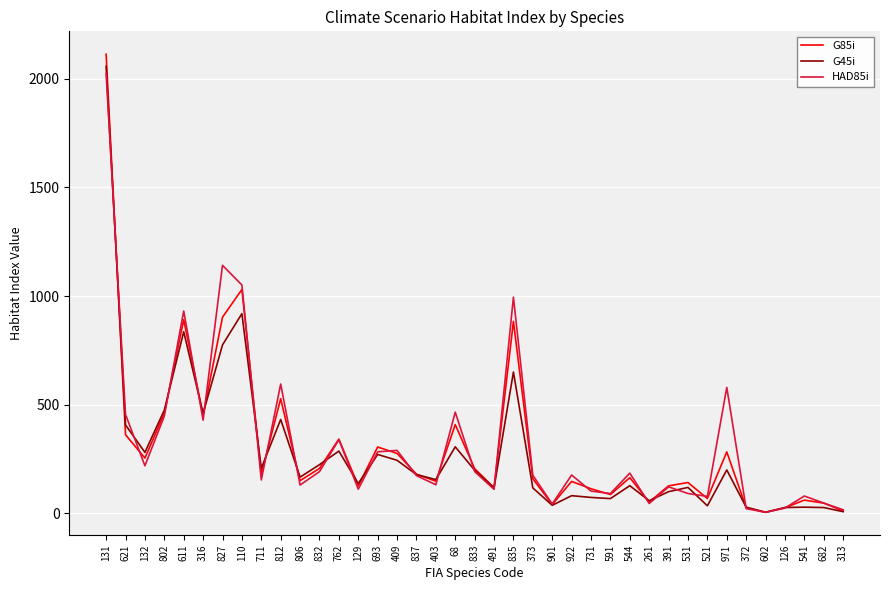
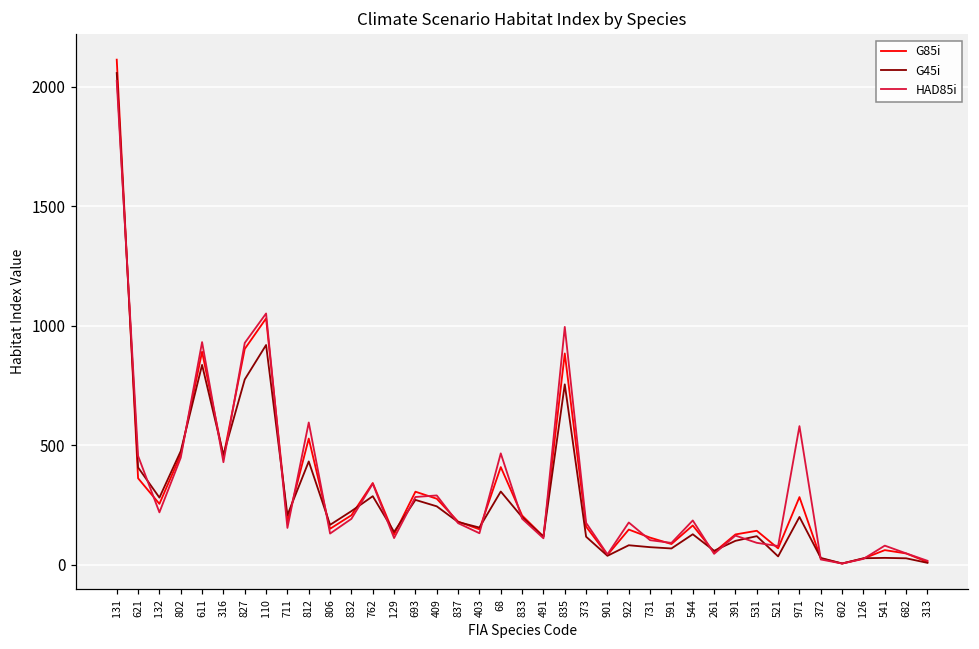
  {
    "G85i": {
      "131": 2110,
      "621": 360,
      "132": 250,
      "802": 460,
      "611": 890,
      "827": 900,
      "110": 1030,
      "711": 180,
      "812": 530,
      "806": 150,
      "832": 210,
      "693": 300,
      "409": 280,
      "68": 410,
      "835": 880,
      "373": 160,
      "922": 150,
      "544": 160,
      "531": 140,
      "971": 280,
      "541": 60
    },
    "G45i": {
      "131": 2060,
      "621": 410,
      "132": 280,
      "802": 470,
      "611": 840,
      "827": 770,
      "110": 920,
      "711": 210,
      "812": 430,
      "806": 170,
      "832": 220,
      "762": 290,
      "693": 270,
      "409": 240,
      "68": 310,
-     "835": 650,
+     "835": 750,
      "373": 120,
      "922": 80,
      "731": 70,
      "591": 70,
      "544": 130,
      "391": 100,
      "531": 120,
      "521": 30,
      "971": 200,
      "541": 30,
      "682": 30
    },
    "HAD85i": {
      "131": 2020,
      "621": 450,
      "132": 220,
      "802": 450,
      "611": 930,
      "316": 430,
-     "827": 1140,
+     "827": 930,
      "110": 1050,
      "711": 150,
      "812": 590,
      "806": 130,
      "832": 190,
      "129": 110,
      "693": 280,
      "409": 290,
      "403": 130,
      "68": 470,
      "835": 990,
      "373": 170,
      "922": 180,
      "544": 180,
      "531": 90,
      "971": 580,
      "541": 80
    }
  }
